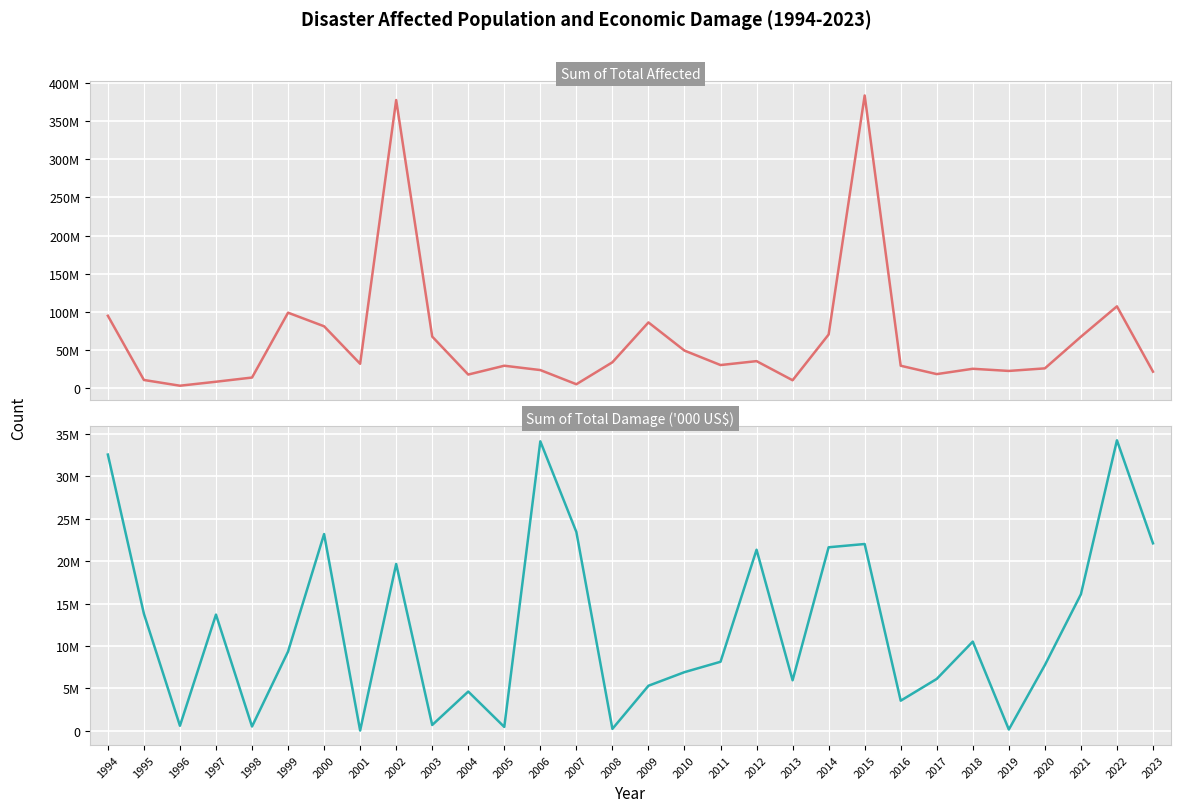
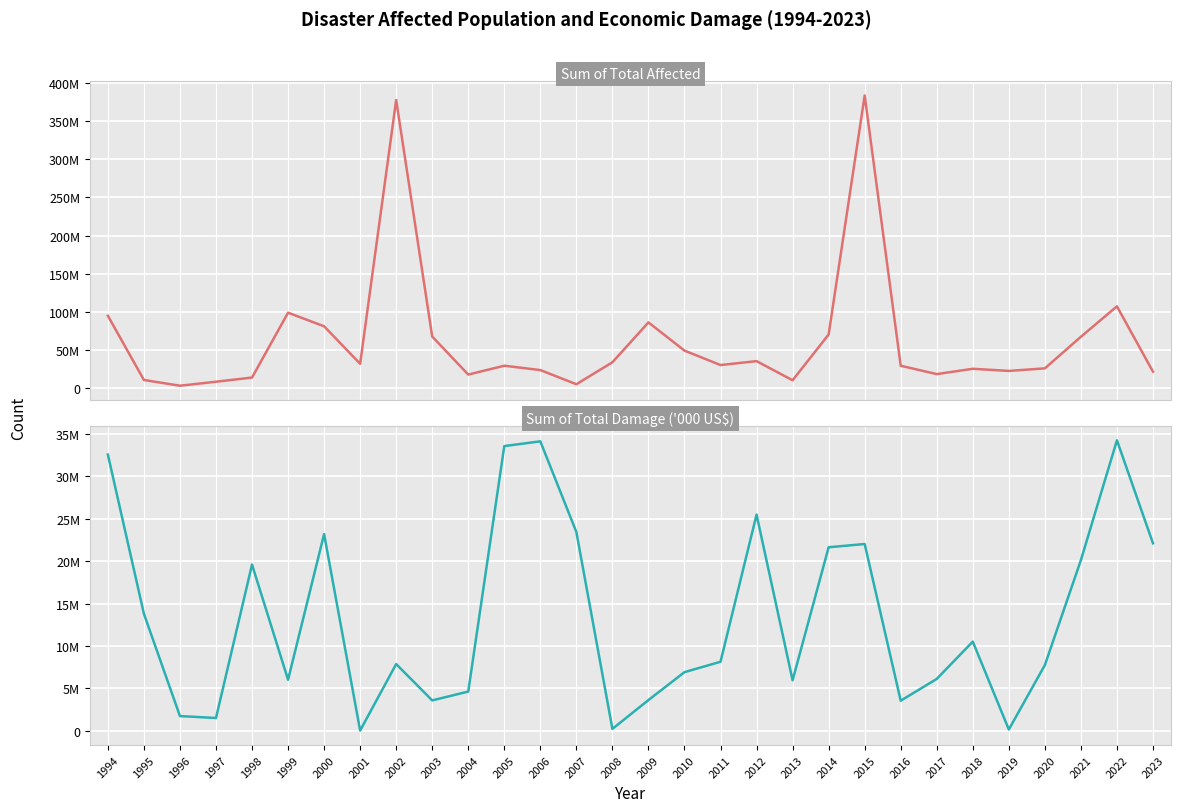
  {
    "Sum of Total Damage ('000 US$)": {
      "1994": 33000000,
      "1995": 14000000,
-     "1996": 1000000,
-     "1997": 14000000,
-     "1998": 1000000,
-     "1999": 9000000,
+     "1996": 2000000,
+     "1997": 2000000,
+     "1998": 20000000,
+     "1999": 6000000,
      "2000": 23000000,
      "2001": 0,
-     "2002": 20000000,
-     "2003": 1000000,
+     "2002": 8000000,
+     "2003": 4000000,
      "2004": 5000000,
-     "2005": 0,
+     "2005": 34000000,
      "2006": 34000000,
      "2007": 23000000,
      "2008": 0,
-     "2009": 5000000,
+     "2009": 4000000,
      "2010": 7000000,
      "2011": 8000000,
-     "2012": 21000000,
+     "2012": 25000000,
      "2013": 6000000,
      "2014": 22000000,
      "2015": 22000000,
      "2016": 4000000,
      "2017": 6000000,
      "2018": 11000000,
      "2019": 0,
      "2020": 8000000,
-     "2021": 16000000,
+     "2021": 20000000,
      "2022": 34000000,
      "2023": 22000000
    }
  }
